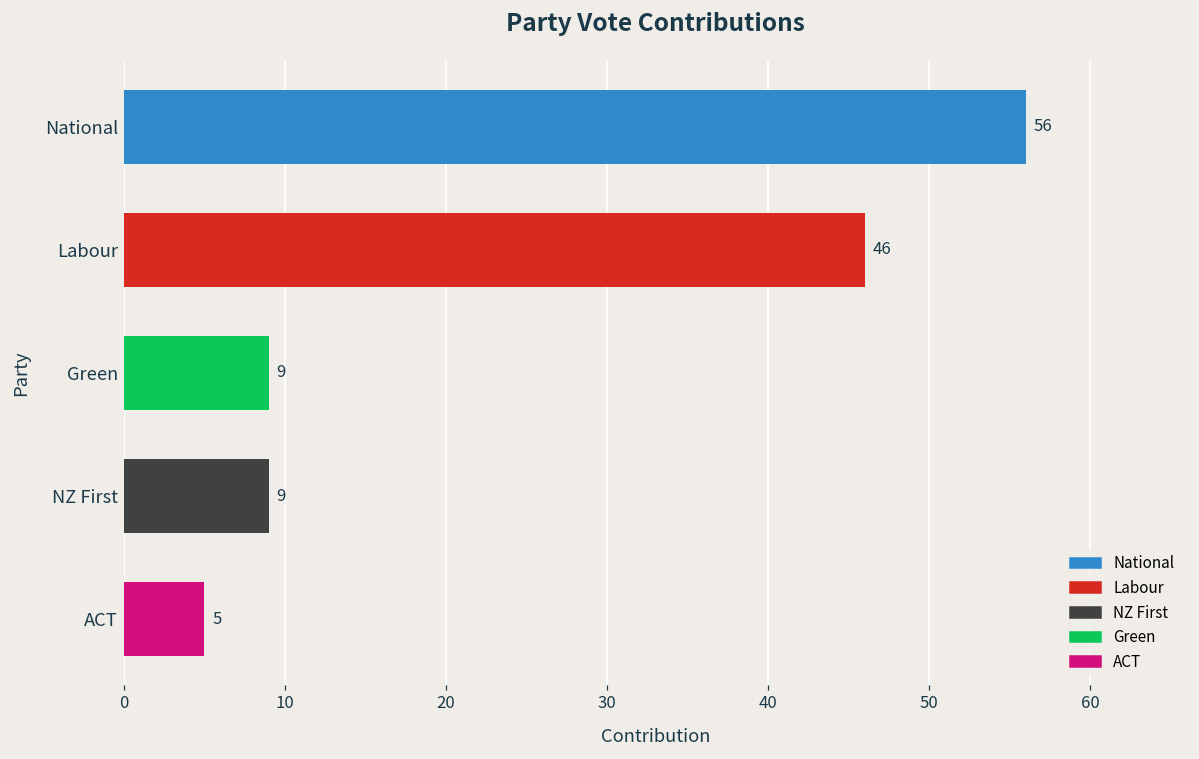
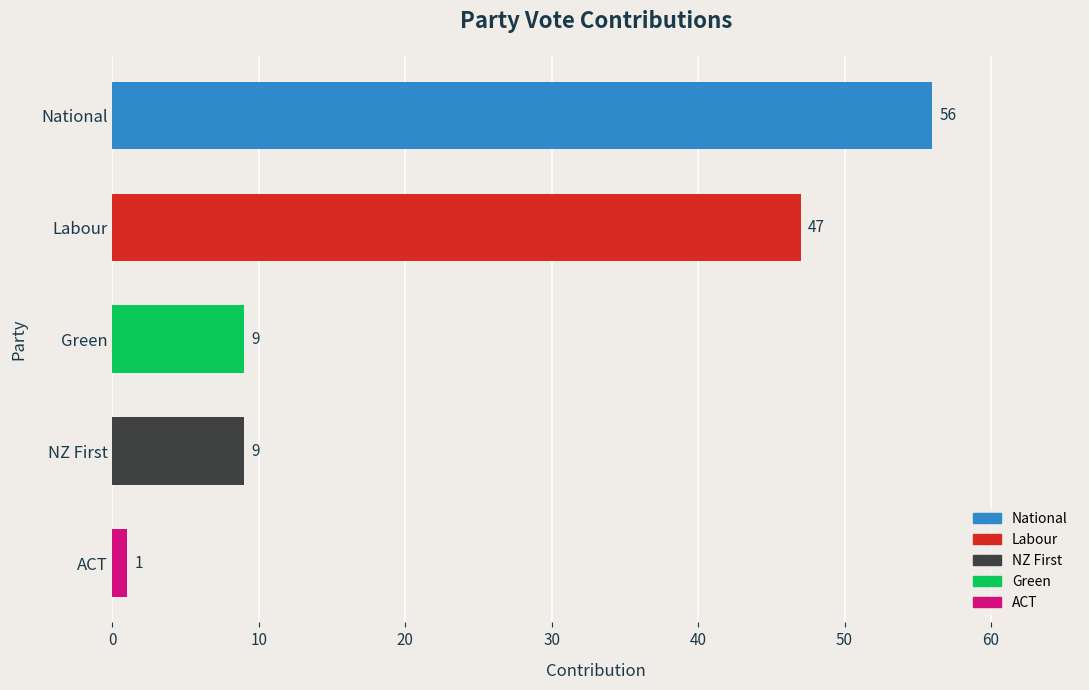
  {
    "National": 56,
-   "Labour": 46,
+   "Labour": 47,
    "Green": 9,
    "NZ First": 9,
-   "ACT": 5
+   "ACT": 1
  }
